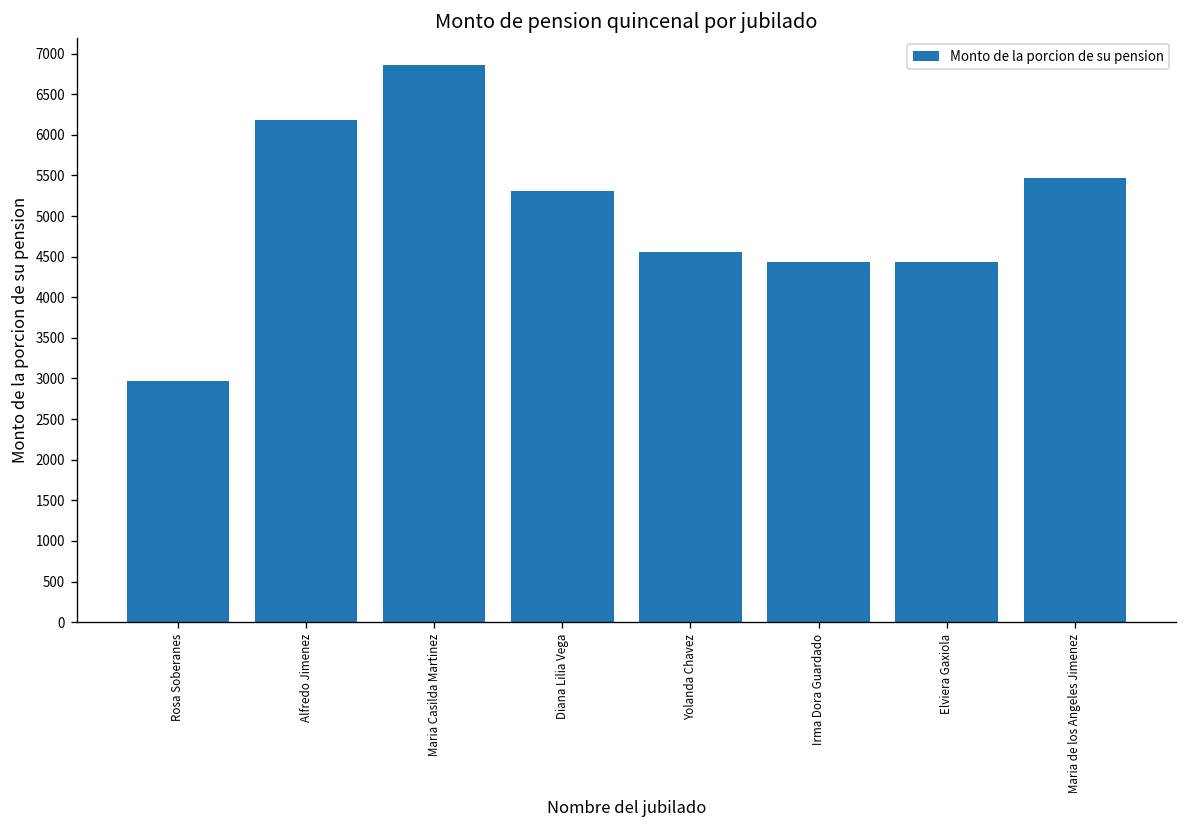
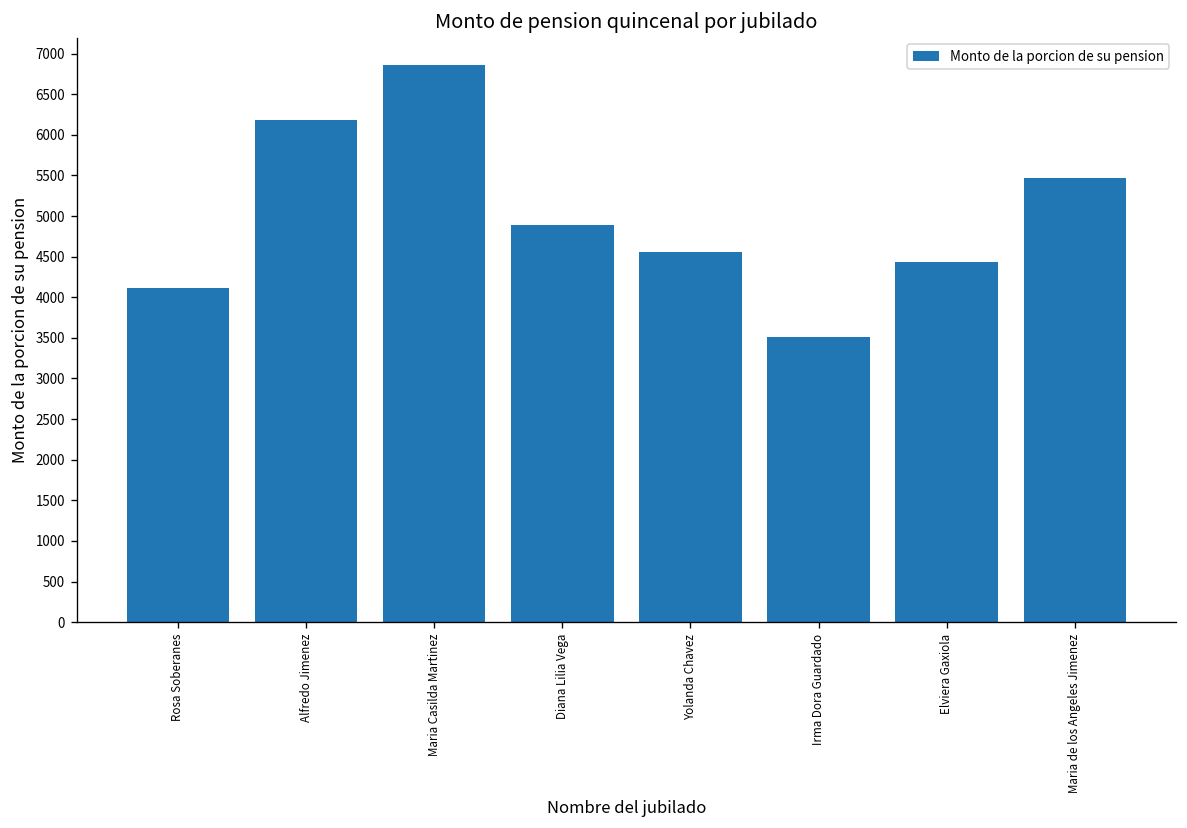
  {
-   "Rosa Soberanes": 3000,
+   "Rosa Soberanes": 4100,
    "Alfredo Jimenez": 6200,
    "Maria Casilda Martinez": 6900,
-   "Diana Lilia Vega": 5300,
+   "Diana Lilia Vega": 4900,
    "Yolanda Chavez": 4600,
-   "Irma Dora Guardado": 4400,
+   "Irma Dora Guardado": 3500,
    "Elviera Gaxiola": 4400,
    "Maria de los Angeles Jimenez": 5500
  }
